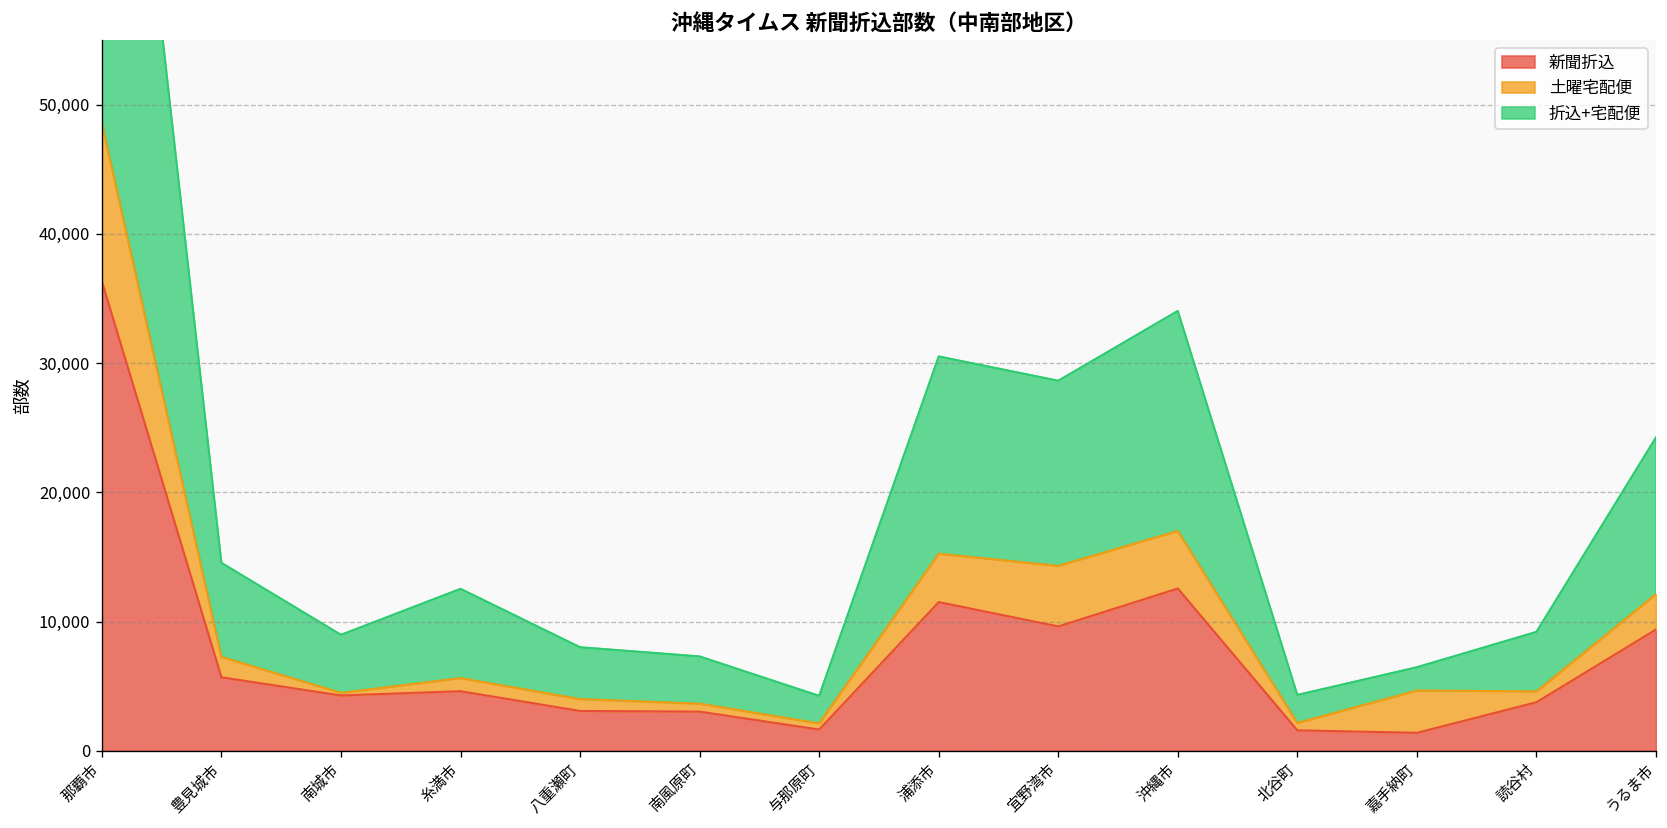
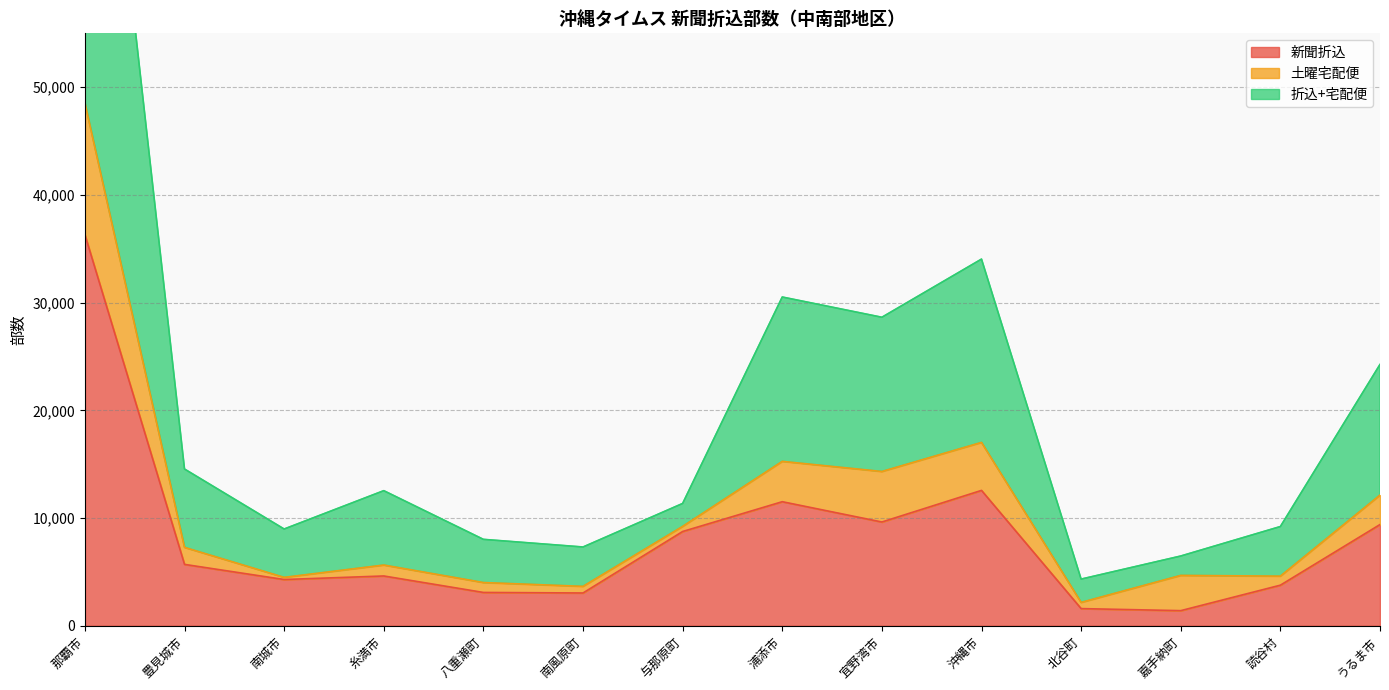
  {
    "新聞折込": {
      "那覇市": "36,300",
      "豊見城市": "5,700",
      "糸満市": "4,600",
      "八重瀬町": "3,100",
      "南風原町": "3,000",
-     "与那原町": "1,700",
+     "与那原町": "8,700",
      "浦添市": "11,500",
      "宜野湾市": "9,600",
      "沖縄市": "12,600",
      "北谷町": "1,600",
      "嘉手納町": "1,400",
      "読谷村": "3,800",
      "うるま市": "9,400"
    },
    "土曜宅配便": {
      "那覇市": "12,200",
      "豊見城市": "1,600",
      "糸満市": "1,000",
      "八重瀬町": "900",
      "南風原町": "600",
      "与那原町": "500",
      "浦添市": "3,700",
      "宜野湾市": "4,700",
      "沖縄市": "4,500",
      "北谷町": "600",
      "嘉手納町": "3,300",
      "読谷村": "800",
      "うるま市": "2,700"
    },
    "折込+宅配便": {
      "豊見城市": "7,300",
      "南城市": "4,500",
      "糸満市": "6,900",
      "八重瀬町": "4,000",
      "南風原町": "3,700",
      "与那原町": "2,100",
      "浦添市": "15,300",
      "宜野湾市": "14,300",
      "沖縄市": "17,000",
      "北谷町": "2,200",
      "嘉手納町": "1,800",
      "読谷村": "4,600",
      "うるま市": "12,100"
    }
  }
